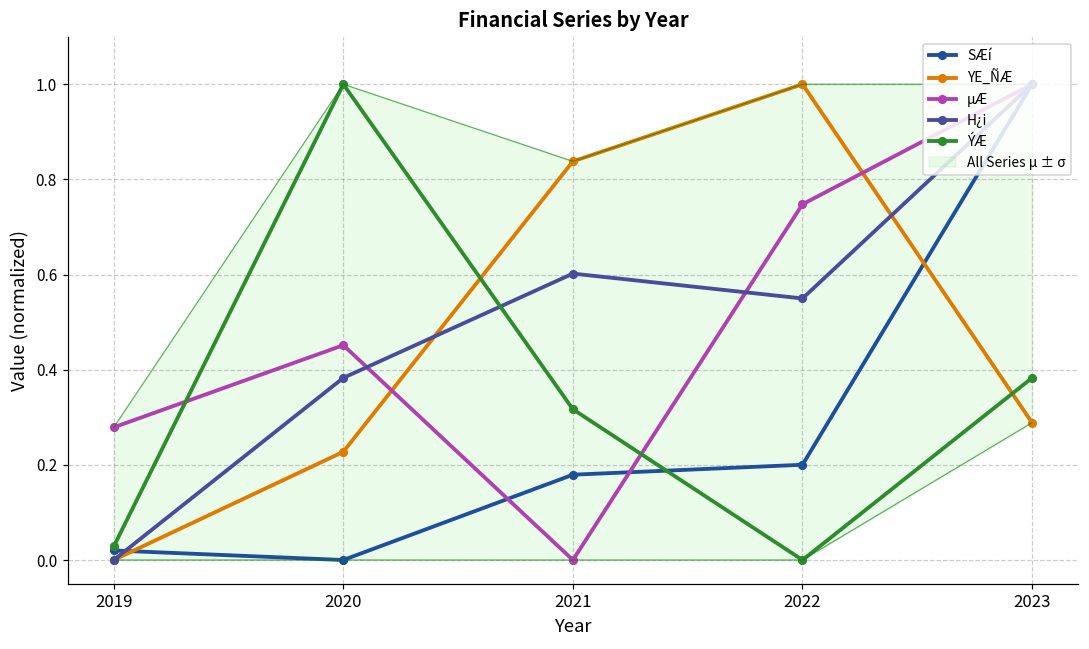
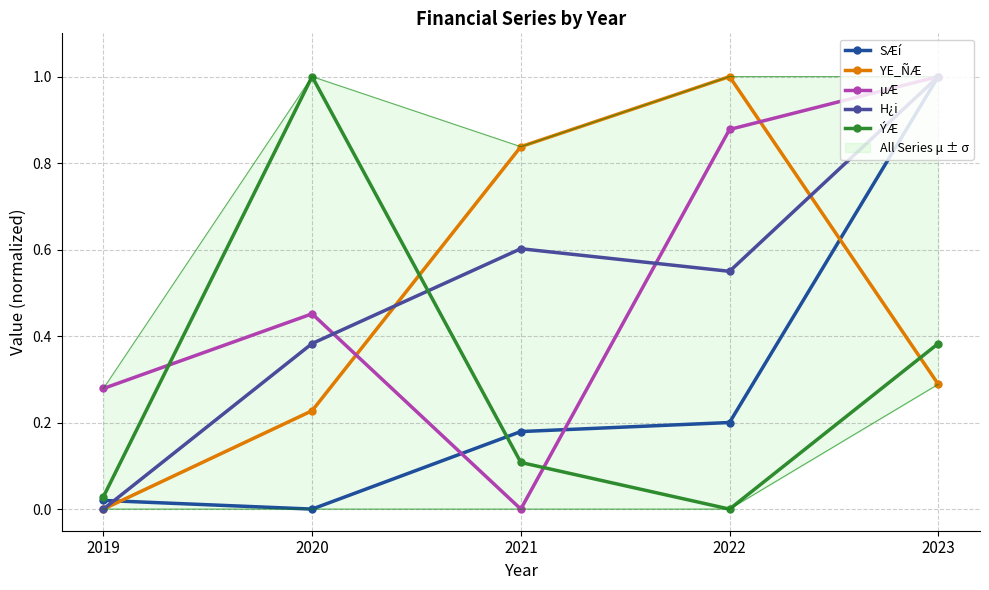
  {
    "YE_ÑÆ": {
      "2020": 0.23
    },
    "µÆ": {
      "2020": 0.45,
-     "2022": 0.75
+     "2022": 0.88
    },
    "ÝÆ": {
      "2019": 0.03,
-     "2021": 0.32,
+     "2021": 0.11,
      "2023": 0.38
    }
  }
